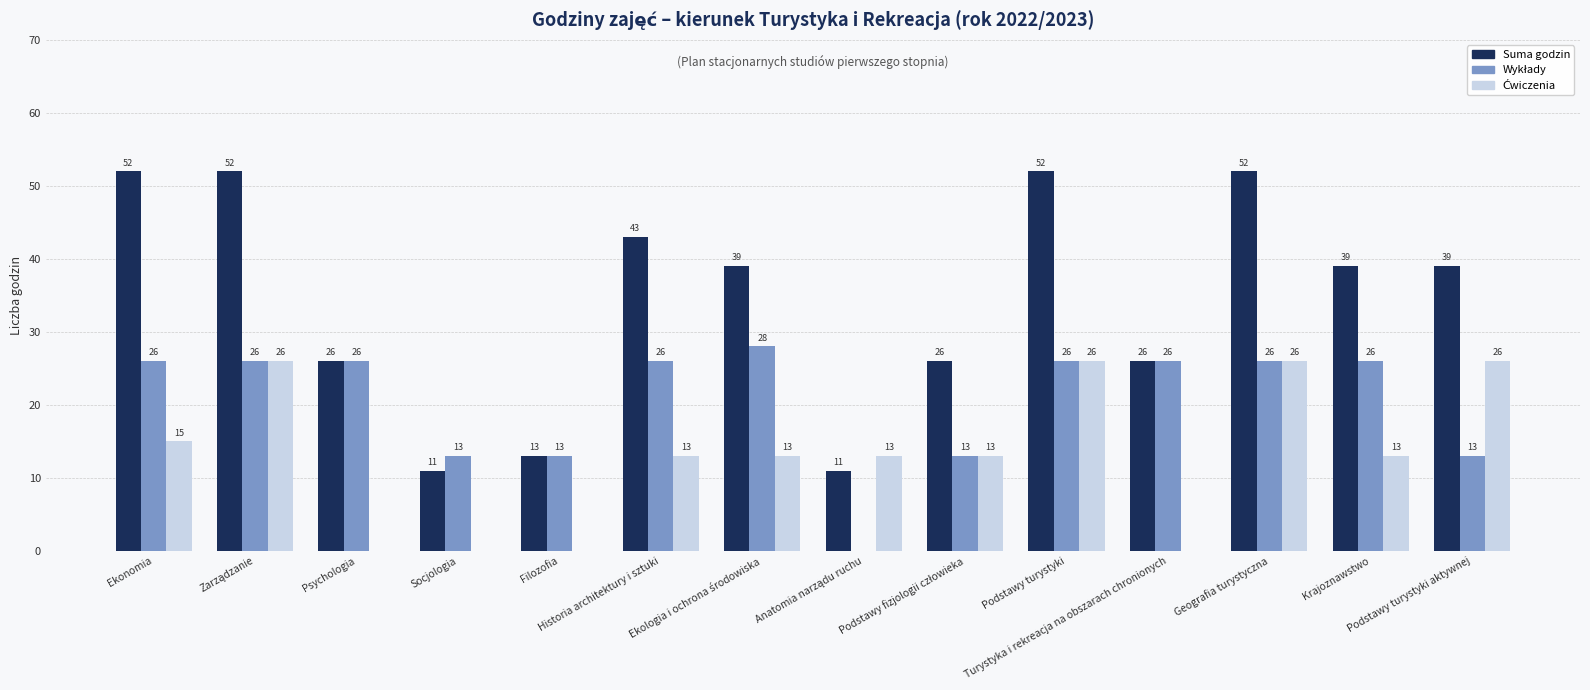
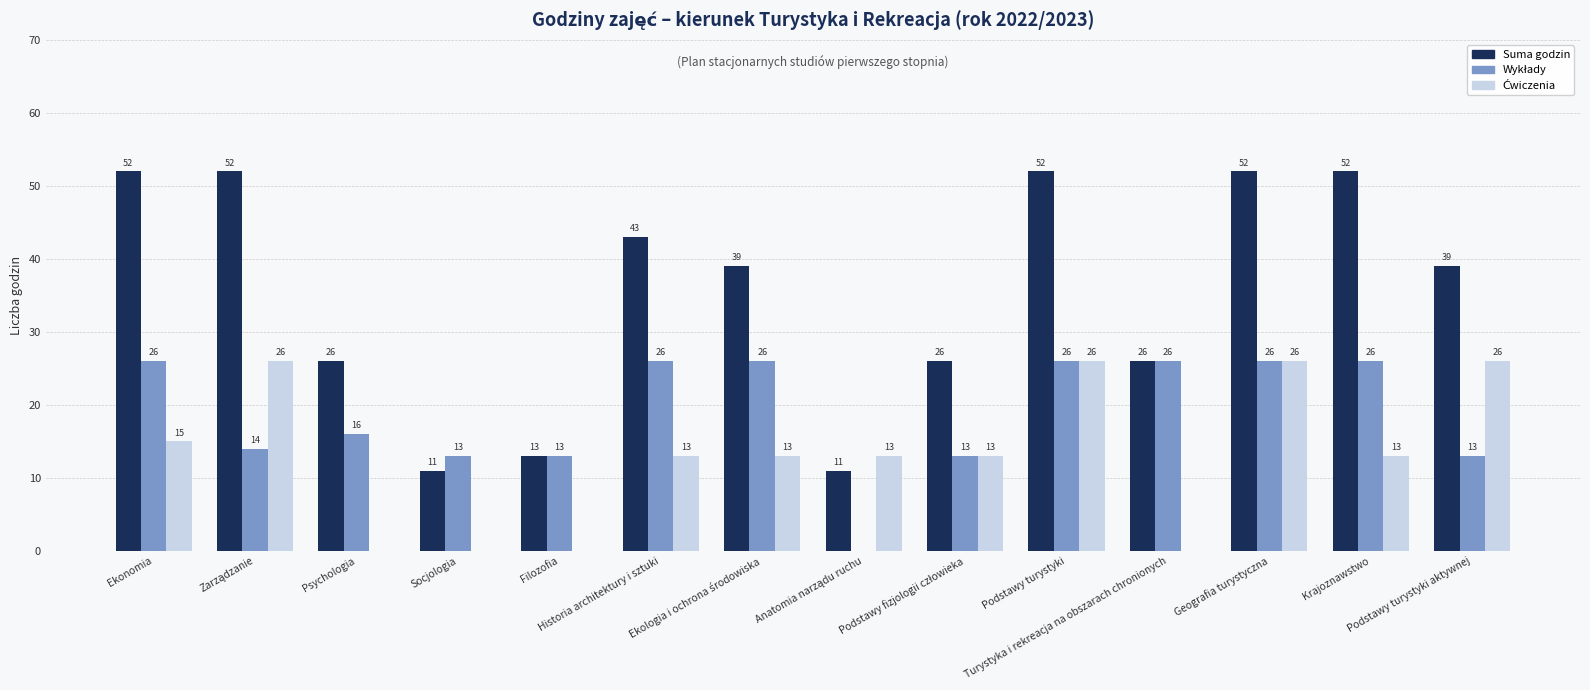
  {
    "Suma godzin": {
      "Ekonomia": 52,
      "Zarządzanie": 52,
      "Psychologia": 26,
      "Socjologia": 11,
      "Filozofia": 13,
      "Historia architektury i sztuki": 43,
      "Ekologia i ochrona środowiska": 39,
      "Anatomia narządu ruchu": 11,
      "Podstawy fizjologii człowieka": 26,
      "Podstawy turystyki": 52,
      "Turystyka i rekreacja na obszarach chronionych": 26,
      "Geografia turystyczna": 52,
-     "Krajoznawstwo": 39,
+     "Krajoznawstwo": 52,
      "Podstawy turystyki aktywnej": 39
    },
    "Wykłady": {
      "Ekonomia": 26,
-     "Zarządzanie": 26,
-     "Psychologia": 26,
+     "Zarządzanie": 14,
+     "Psychologia": 16,
      "Socjologia": 13,
      "Filozofia": 13,
      "Historia architektury i sztuki": 26,
-     "Ekologia i ochrona środowiska": 28,
+     "Ekologia i ochrona środowiska": 26,
      "Podstawy fizjologii człowieka": 13,
      "Podstawy turystyki": 26,
      "Turystyka i rekreacja na obszarach chronionych": 26,
      "Geografia turystyczna": 26,
      "Krajoznawstwo": 26,
      "Podstawy turystyki aktywnej": 13
    },
    "Ćwiczenia": {
      "Ekonomia": 15,
      "Zarządzanie": 26,
      "Historia architektury i sztuki": 13,
      "Ekologia i ochrona środowiska": 13,
      "Anatomia narządu ruchu": 13,
      "Podstawy fizjologii człowieka": 13,
      "Podstawy turystyki": 26,
      "Geografia turystyczna": 26,
      "Krajoznawstwo": 13,
      "Podstawy turystyki aktywnej": 26
    }
  }
